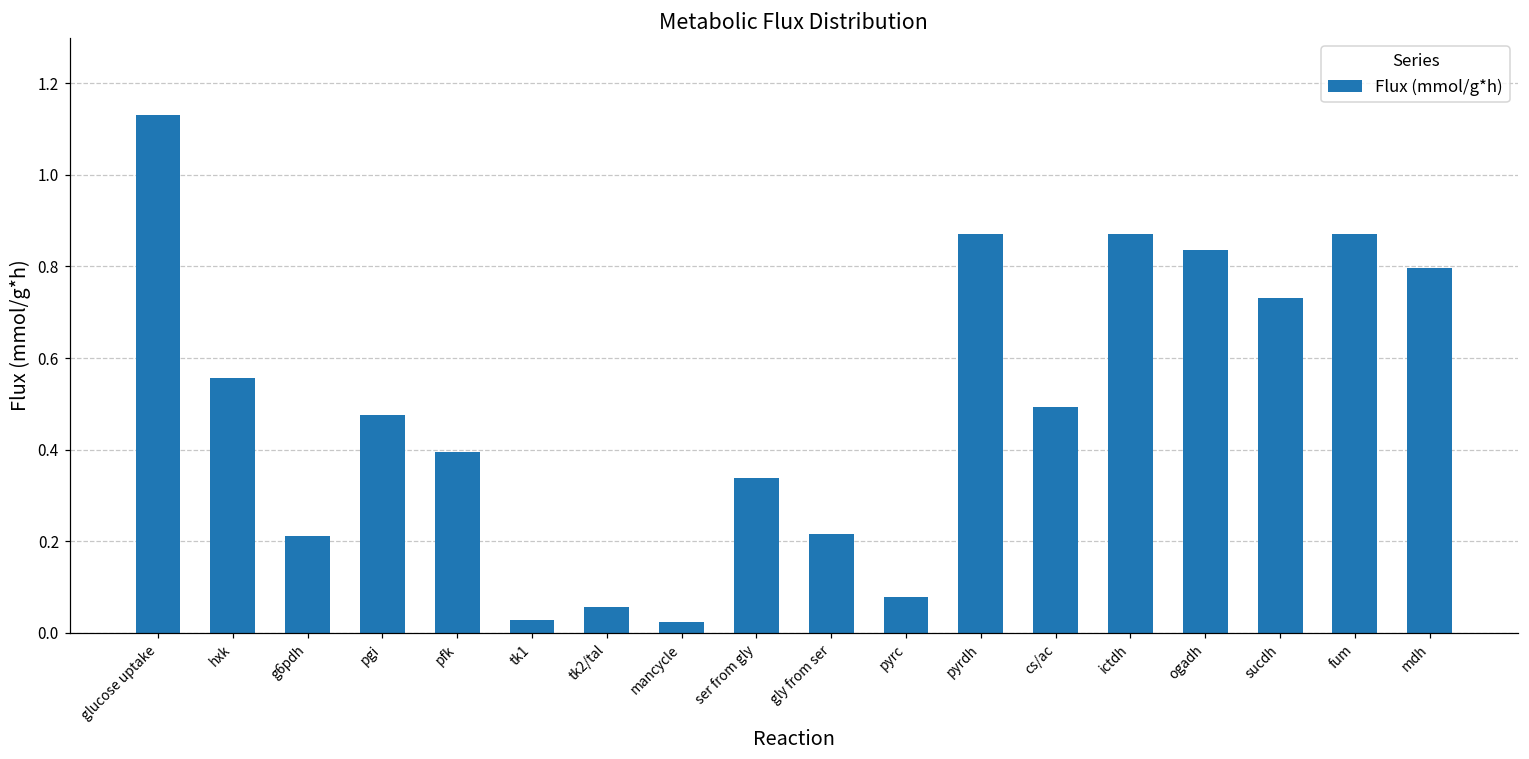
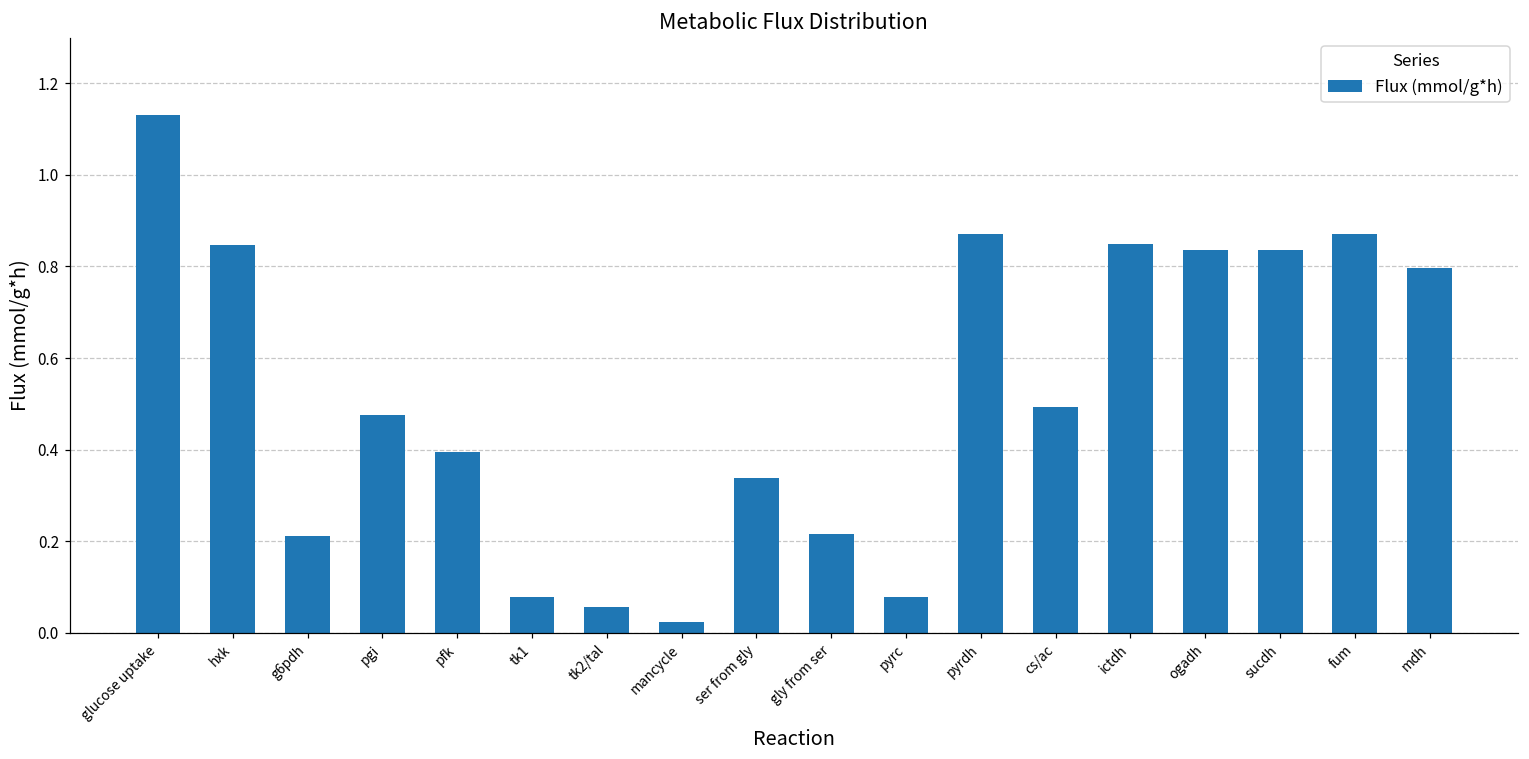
  {
    "glucose uptake": 1.13,
-   "hxk": 0.56,
+   "hxk": 0.85,
    "g6pdh": 0.21,
    "pgi": 0.47,
    "pfk": 0.40,
-   "tk1": 0.03,
+   "tk1": 0.08,
    "tk2/tal": 0.06,
    "mancycle": 0.02,
    "ser from gly": 0.34,
    "gly from ser": 0.22,
    "pyrc": 0.08,
    "pyrdh": 0.87,
    "cs/ac": 0.49,
-   "ictdh": 0.87,
+   "ictdh": 0.85,
    "ogadh": 0.84,
-   "sucdh": 0.73,
+   "sucdh": 0.84,
    "fum": 0.87,
    "mdh": 0.80
  }
